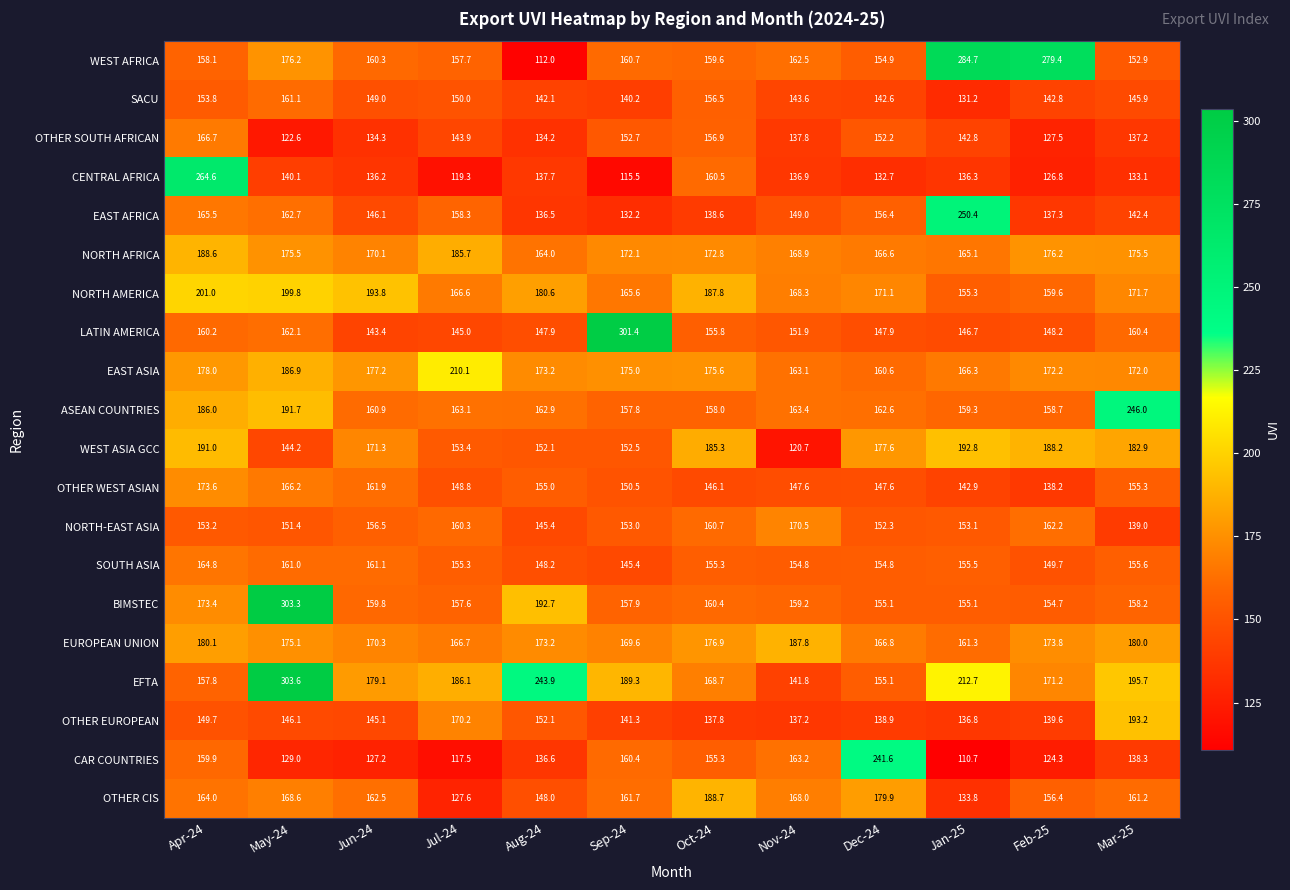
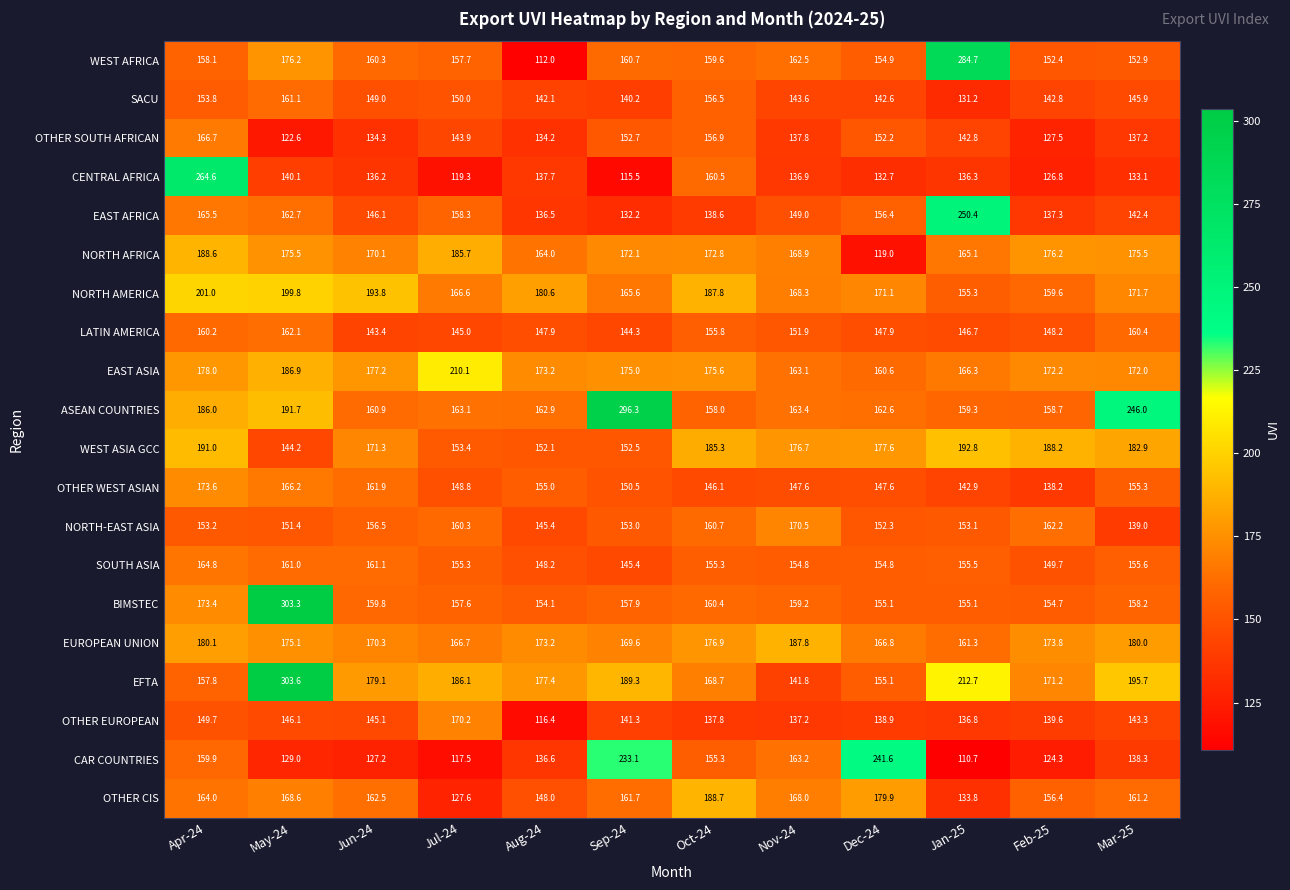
  {
    "WEST AFRICA": {
      "Apr-24": 158.1,
      "May-24": 176.2,
      "Jun-24": 160.3,
      "Jul-24": 157.7,
      "Aug-24": 112.0,
      "Sep-24": 160.7,
      "Oct-24": 159.6,
      "Nov-24": 162.5,
      "Dec-24": 154.9,
      "Jan-25": 284.7,
-     "Feb-25": 279.4,
+     "Feb-25": 152.4,
      "Mar-25": 152.9
    },
    "NORTH AFRICA": {
      "Apr-24": 188.6,
      "May-24": 175.5,
      "Jun-24": 170.1,
      "Jul-24": 185.7,
      "Aug-24": 164.0,
      "Sep-24": 172.1,
      "Oct-24": 172.8,
      "Nov-24": 168.9,
-     "Dec-24": 166.6,
+     "Dec-24": 119.0,
      "Jan-25": 165.1,
      "Feb-25": 176.2,
      "Mar-25": 175.5
    },
    "LATIN AMERICA": {
      "Apr-24": 160.2,
      "May-24": 162.1,
      "Jun-24": 143.4,
      "Jul-24": 145.0,
      "Aug-24": 147.9,
-     "Sep-24": 301.4,
+     "Sep-24": 144.3,
      "Oct-24": 155.8,
      "Nov-24": 151.9,
      "Dec-24": 147.9,
      "Jan-25": 146.7,
      "Feb-25": 148.2,
      "Mar-25": 160.4
    },
    "ASEAN COUNTRIES": {
      "Apr-24": 186.0,
      "May-24": 191.7,
      "Jun-24": 160.9,
      "Jul-24": 163.1,
      "Aug-24": 162.9,
-     "Sep-24": 157.8,
+     "Sep-24": 296.3,
      "Oct-24": 158.0,
      "Nov-24": 163.4,
      "Dec-24": 162.6,
      "Jan-25": 159.3,
      "Feb-25": 158.7,
      "Mar-25": 246.0
    },
    "WEST ASIA GCC": {
      "Apr-24": 191.0,
      "May-24": 144.2,
      "Jun-24": 171.3,
      "Jul-24": 153.4,
      "Aug-24": 152.1,
      "Sep-24": 152.5,
      "Oct-24": 185.3,
-     "Nov-24": 120.7,
+     "Nov-24": 176.7,
      "Dec-24": 177.6,
      "Jan-25": 192.8,
      "Feb-25": 188.2,
      "Mar-25": 182.9
    },
    "BIMSTEC": {
      "Apr-24": 173.4,
      "May-24": 303.3,
      "Jun-24": 159.8,
      "Jul-24": 157.6,
-     "Aug-24": 192.7,
+     "Aug-24": 154.1,
      "Sep-24": 157.9,
      "Oct-24": 160.4,
      "Nov-24": 159.2,
      "Dec-24": 155.1,
      "Jan-25": 155.1,
      "Feb-25": 154.7,
      "Mar-25": 158.2
    },
    "EFTA": {
      "Apr-24": 157.8,
      "May-24": 303.6,
      "Jun-24": 179.1,
      "Jul-24": 186.1,
-     "Aug-24": 243.9,
+     "Aug-24": 177.4,
      "Sep-24": 189.3,
      "Oct-24": 168.7,
      "Nov-24": 141.8,
      "Dec-24": 155.1,
      "Jan-25": 212.7,
      "Feb-25": 171.2,
      "Mar-25": 195.7
    },
    "OTHER EUROPEAN": {
      "Apr-24": 149.7,
      "May-24": 146.1,
      "Jun-24": 145.1,
      "Jul-24": 170.2,
-     "Aug-24": 152.1,
+     "Aug-24": 116.4,
      "Sep-24": 141.3,
      "Oct-24": 137.8,
      "Nov-24": 137.2,
      "Dec-24": 138.9,
      "Jan-25": 136.8,
      "Feb-25": 139.6,
-     "Mar-25": 193.2
+     "Mar-25": 143.3
    },
    "CAR COUNTRIES": {
      "Apr-24": 159.9,
      "May-24": 129.0,
      "Jun-24": 127.2,
      "Jul-24": 117.5,
      "Aug-24": 136.6,
-     "Sep-24": 160.4,
+     "Sep-24": 233.1,
      "Oct-24": 155.3,
      "Nov-24": 163.2,
      "Dec-24": 241.6,
      "Jan-25": 110.7,
      "Feb-25": 124.3,
      "Mar-25": 138.3
    }
  }
